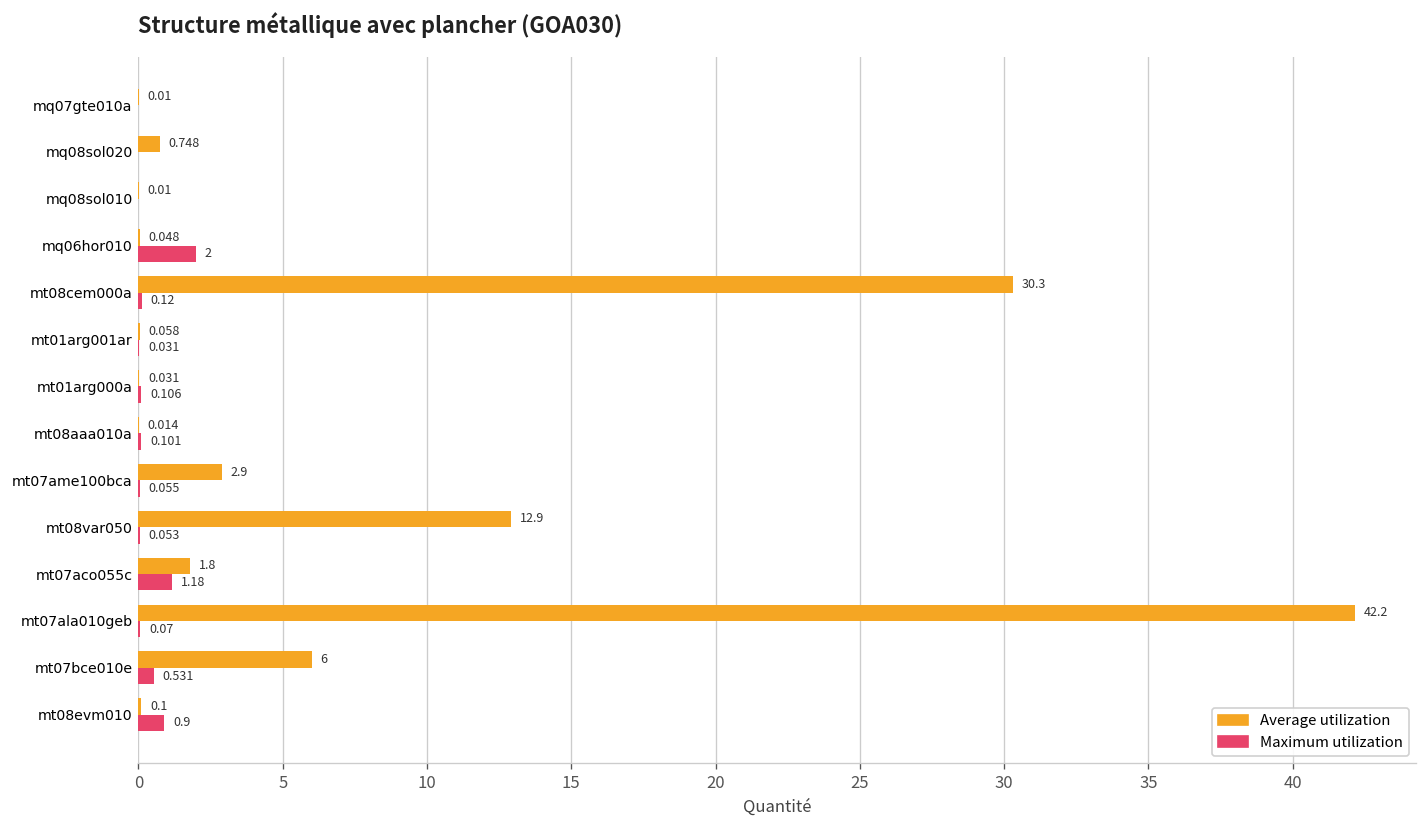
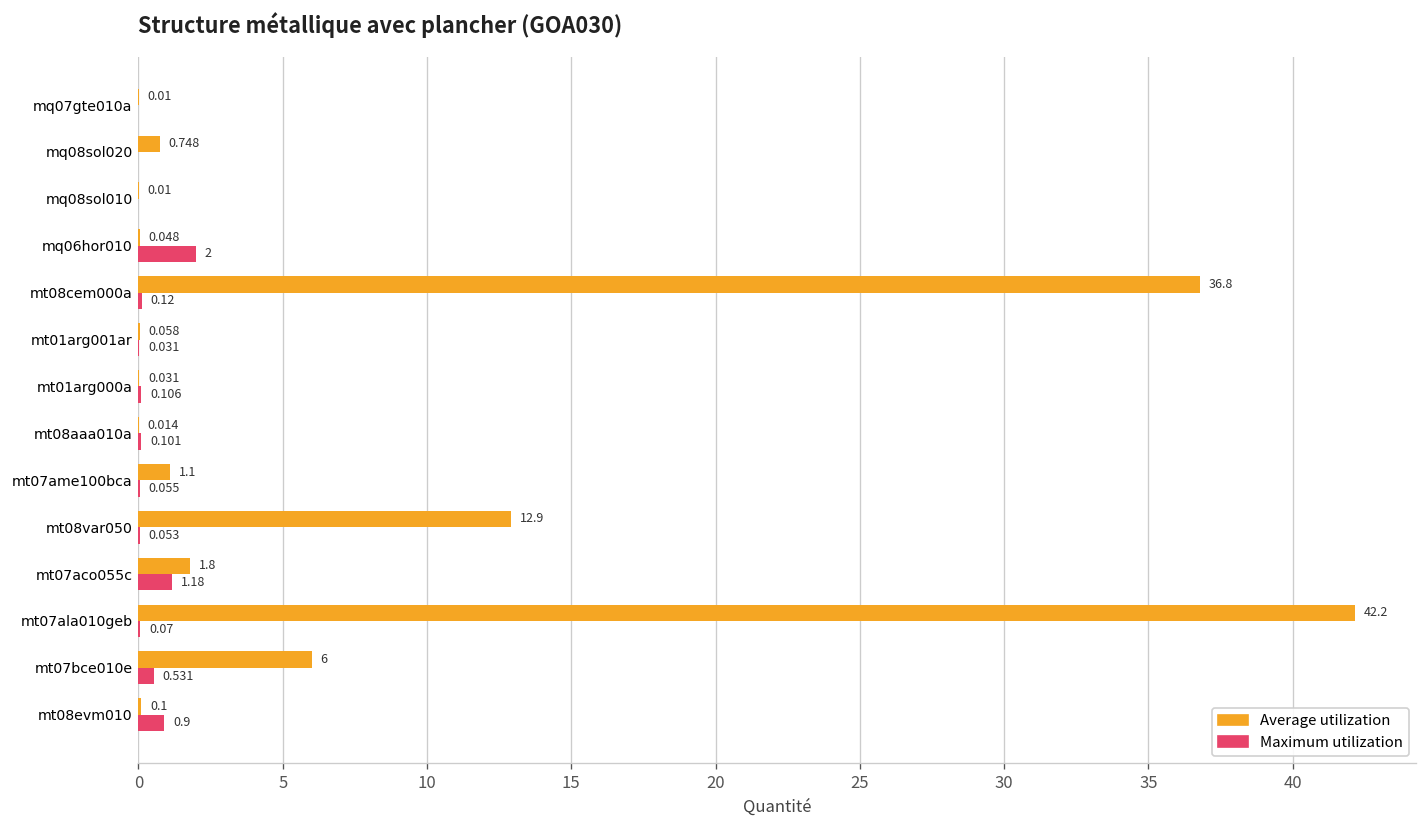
  {
    "Average utilization": {
      "mq07gte010a": 0.01,
      "mq08sol020": 0.748,
      "mq08sol010": 0.01,
      "mq06hor010": 0.048,
-     "mt08cem000a": 30.3,
+     "mt08cem000a": 36.8,
      "mt01arg001ar": 0.058,
      "mt01arg000a": 0.031,
      "mt08aaa010a": 0.014,
-     "mt07ame100bca": 2.9,
+     "mt07ame100bca": 1.1,
      "mt08var050": 12.9,
      "mt07aco055c": 1.8,
      "mt07ala010geb": 42.2,
      "mt07bce010e": 6,
      "mt08evm010": 0.1
    },
    "Maximum utilization": {
      "mq06hor010": 2,
      "mt08cem000a": 0.12,
      "mt01arg001ar": 0.031,
      "mt01arg000a": 0.106,
      "mt08aaa010a": 0.101,
      "mt07ame100bca": 0.055,
      "mt08var050": 0.053,
      "mt07aco055c": 1.18,
      "mt07ala010geb": 0.07,
      "mt07bce010e": 0.531,
      "mt08evm010": 0.9
    }
  }
